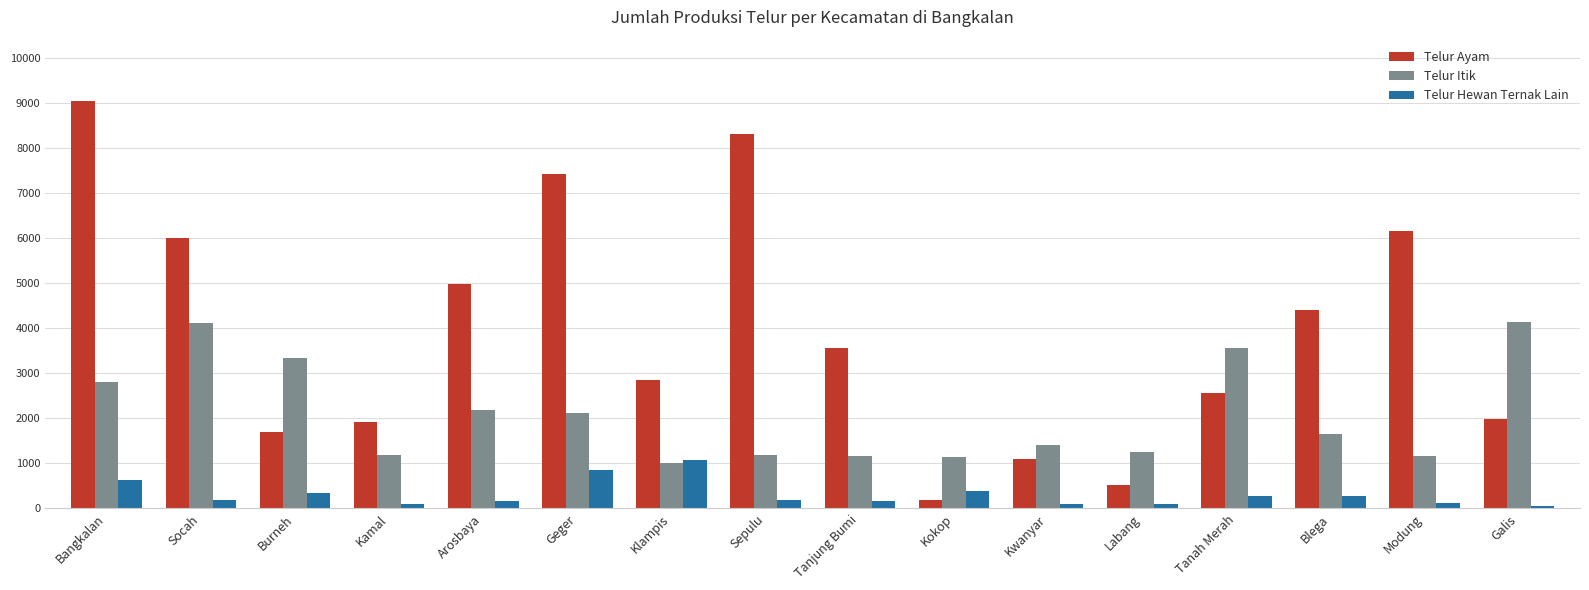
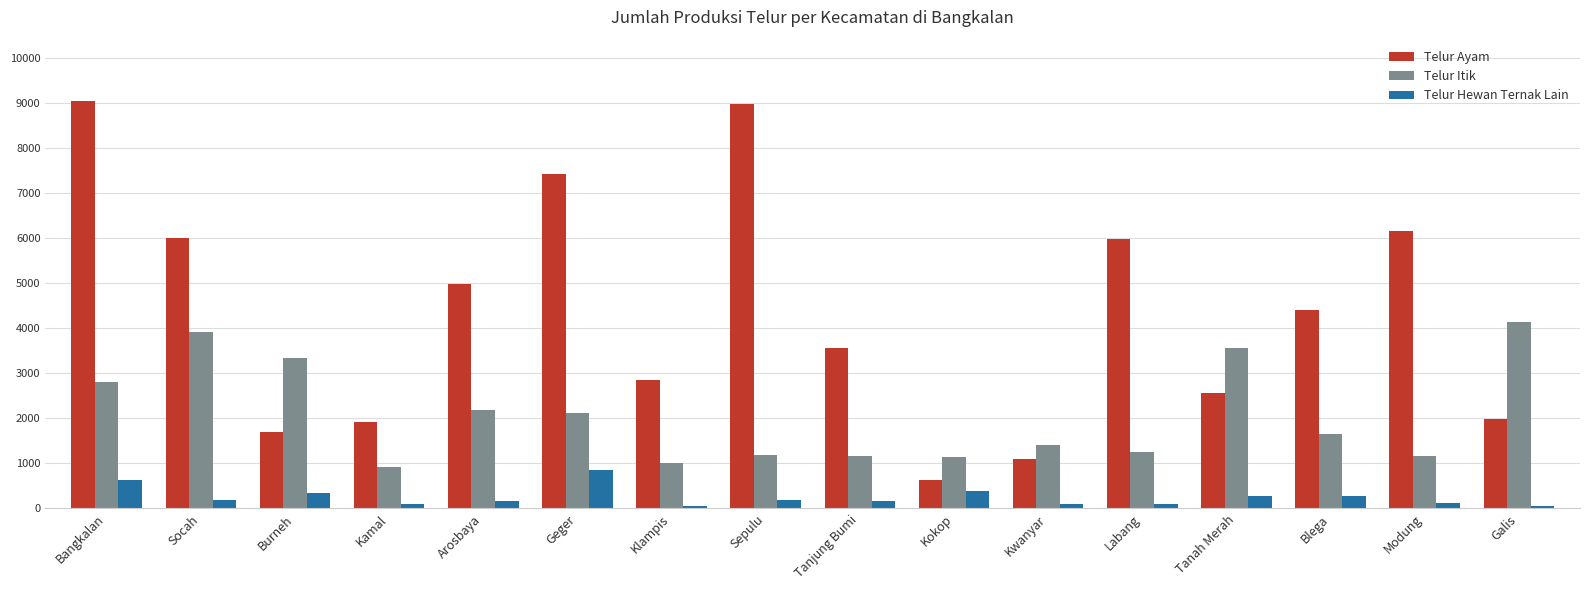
  {
    "Telur Ayam": {
      "Bangkalan": 9000,
      "Socah": 6000,
      "Burneh": 1700,
      "Kamal": 1900,
      "Arosbaya": 5000,
      "Geger": 7400,
      "Klampis": 2800,
-     "Sepulu": 8300,
+     "Sepulu": 9000,
      "Tanjung Bumi": 3600,
-     "Kokop": 200,
+     "Kokop": 600,
      "Kwanyar": 1100,
-     "Labang": 500,
+     "Labang": 6000,
      "Tanah Merah": 2600,
      "Blega": 4400,
      "Modung": 6200,
      "Galis": 2000
    },
    "Telur Itik": {
      "Bangkalan": 2800,
-     "Socah": 4100,
+     "Socah": 3900,
      "Burneh": 3300,
-     "Kamal": 1200,
+     "Kamal": 900,
      "Arosbaya": 2200,
      "Geger": 2100,
      "Klampis": 1000,
      "Sepulu": 1200,
      "Tanjung Bumi": 1200,
      "Kokop": 1100,
      "Kwanyar": 1400,
      "Labang": 1300,
      "Tanah Merah": 3600,
      "Blega": 1700,
      "Modung": 1200,
      "Galis": 4100
    },
    "Telur Hewan Ternak Lain": {
      "Bangkalan": 600,
      "Socah": 200,
      "Burneh": 300,
      "Kamal": 100,
      "Arosbaya": 200,
      "Geger": 900,
-     "Klampis": 1100,
+     "Klampis": 100,
      "Sepulu": 200,
      "Tanjung Bumi": 200,
      "Kokop": 400,
      "Kwanyar": 100,
      "Labang": 100,
      "Tanah Merah": 300,
      "Blega": 300,
      "Modung": 100,
      "Galis": 100
    }
  }
